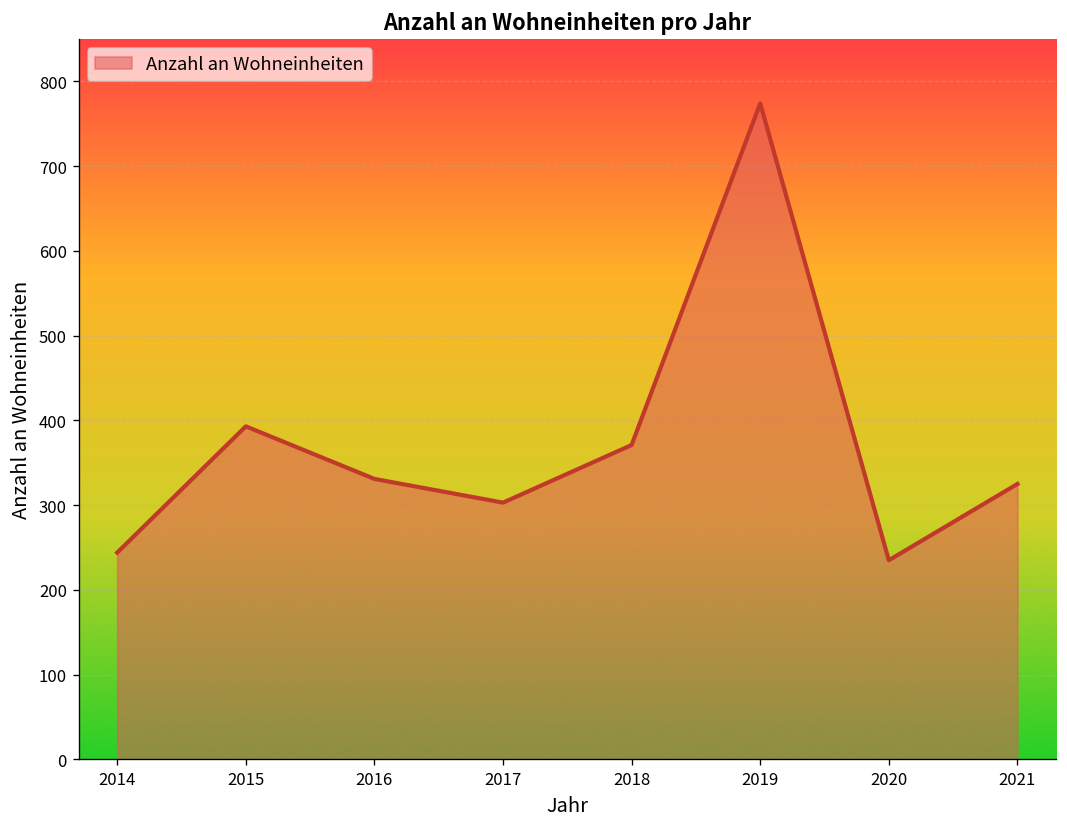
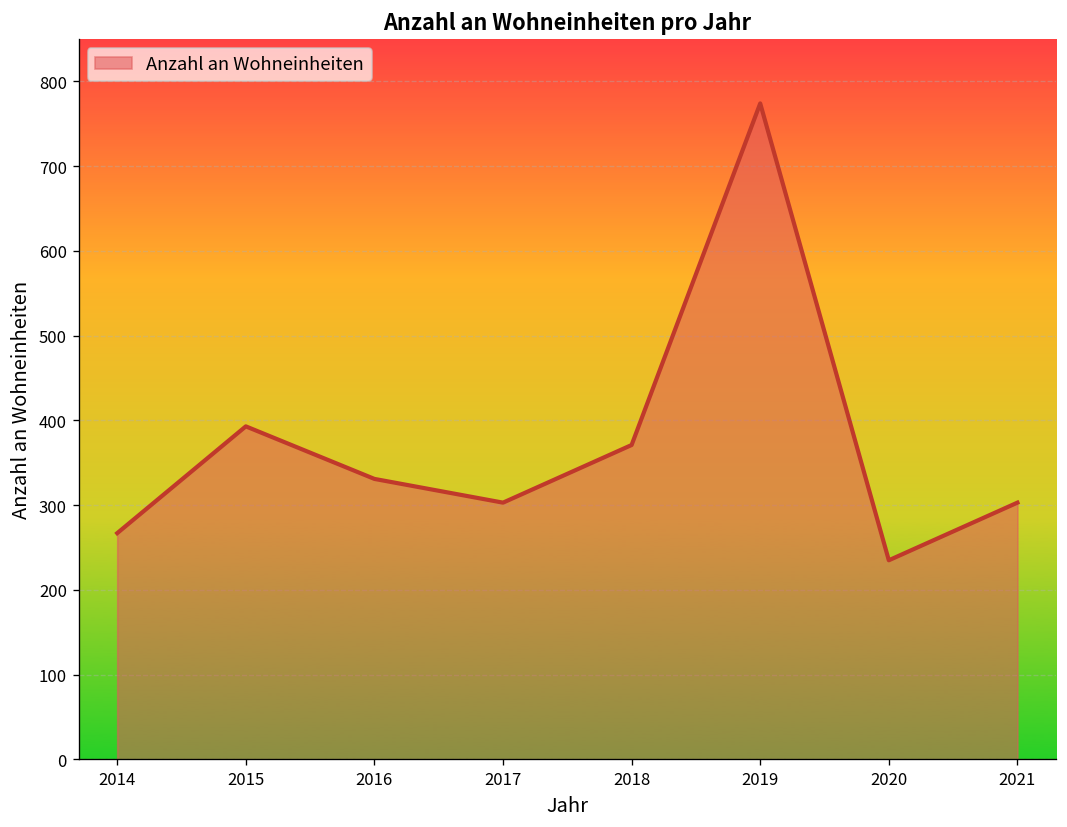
  {
-   "2014": 240,
+   "2014": 270,
    "2015": 390,
    "2016": 330,
    "2017": 300,
    "2018": 370,
    "2019": 770,
    "2020": 240,
-   "2021": 330
+   "2021": 300
  }
